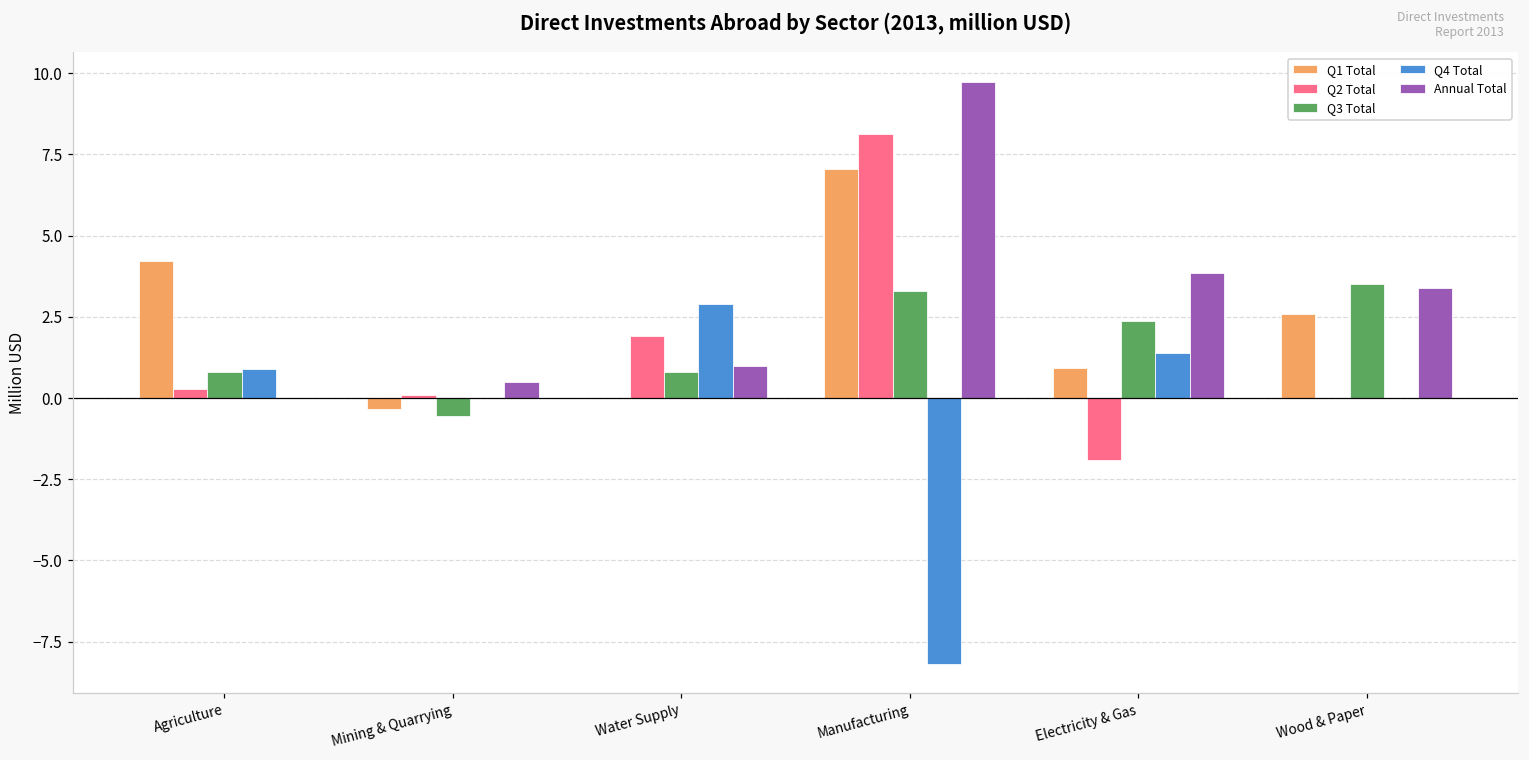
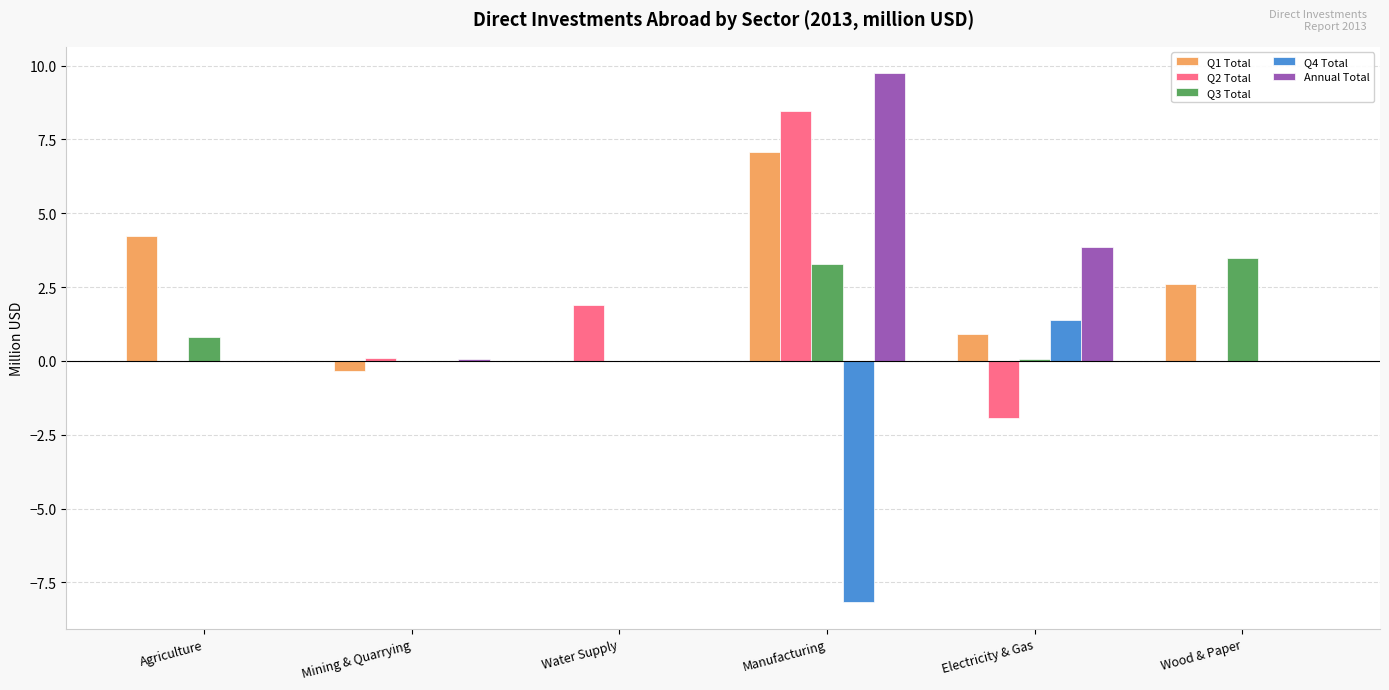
  {
    "Q1 Total": {
      "Agriculture": 4.2,
      "Mining & Quarrying": -0.3,
      "Water Supply": 0.0,
      "Manufacturing": 7.1,
      "Electricity & Gas": 0.9,
      "Wood & Paper": 2.6
    },
    "Q2 Total": {
-     "Agriculture": 0.3,
+     "Agriculture": 0.0,
      "Mining & Quarrying": 0.1,
      "Water Supply": 1.9,
-     "Manufacturing": 8.1,
+     "Manufacturing": 8.5,
      "Electricity & Gas": -1.9,
      "Wood & Paper": 0.0
    },
    "Q3 Total": {
      "Agriculture": 0.8,
-     "Mining & Quarrying": -0.6,
-     "Water Supply": 0.8,
+     "Mining & Quarrying": 0.0,
+     "Water Supply": 0.0,
      "Manufacturing": 3.3,
-     "Electricity & Gas": 2.4,
+     "Electricity & Gas": 0.1,
      "Wood & Paper": 3.5
    },
    "Q4 Total": {
-     "Agriculture": 0.9,
-     "Water Supply": 2.9,
+     "Agriculture": 0.0,
+     "Water Supply": 0.0,
      "Manufacturing": -8.2,
      "Electricity & Gas": 1.4,
      "Wood & Paper": 0.0
    },
    "Annual Total": {
-     "Mining & Quarrying": 0.5,
-     "Water Supply": 1,
+     "Mining & Quarrying": 0.1,
+     "Water Supply": 0,
      "Manufacturing": 9.7,
      "Electricity & Gas": 3.8,
-     "Wood & Paper": 3.4
+     "Wood & Paper": 0.0
    }
  }
